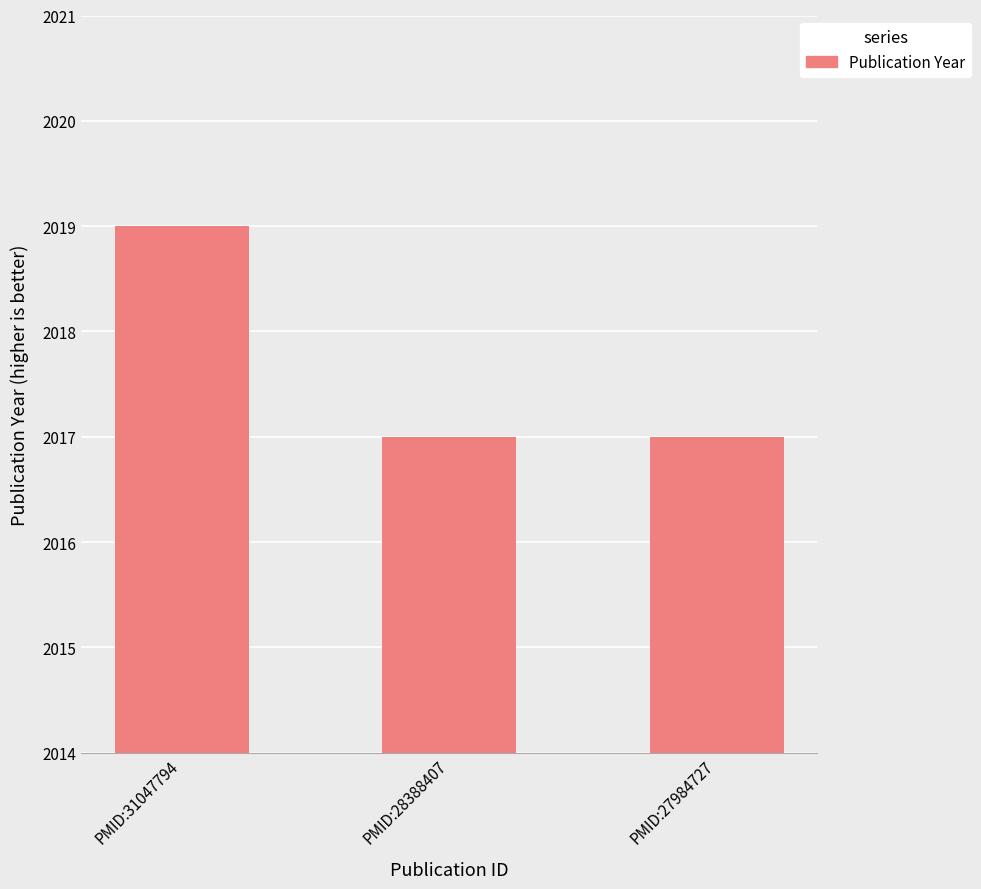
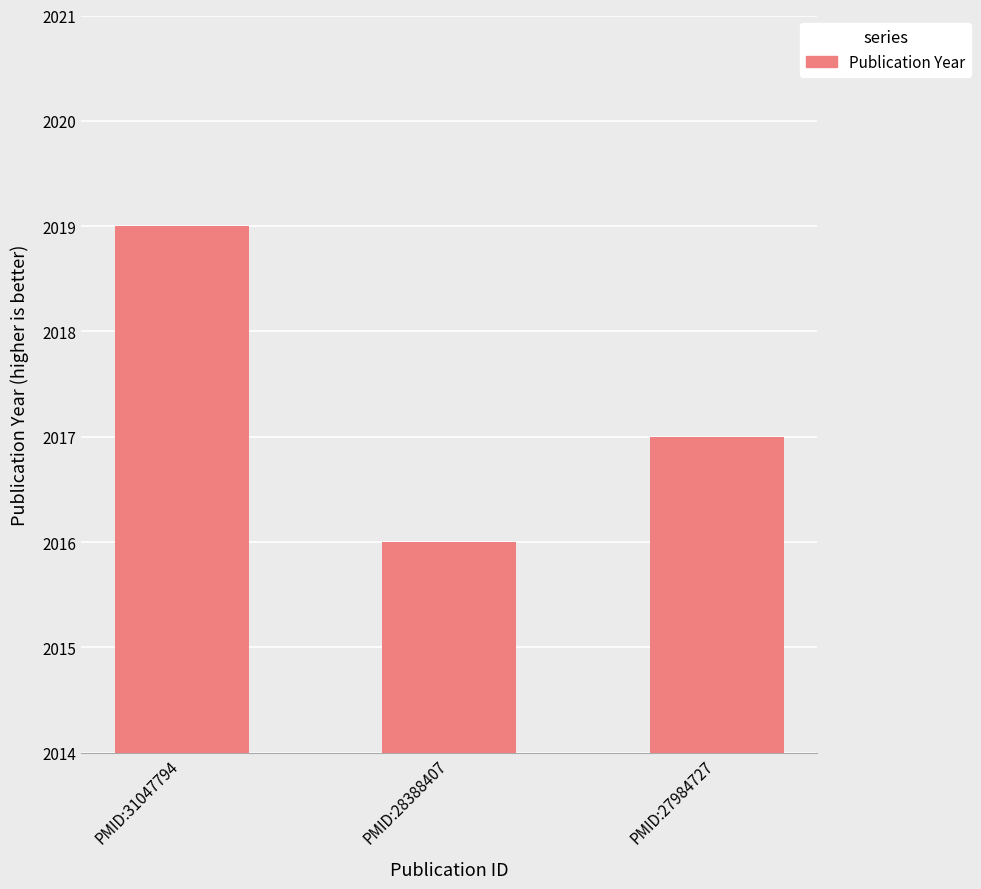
  {
    "PMID:31047794": 2019,
-   "PMID:28388407": 2017,
+   "PMID:28388407": 2016,
    "PMID:27984727": 2017
  }
